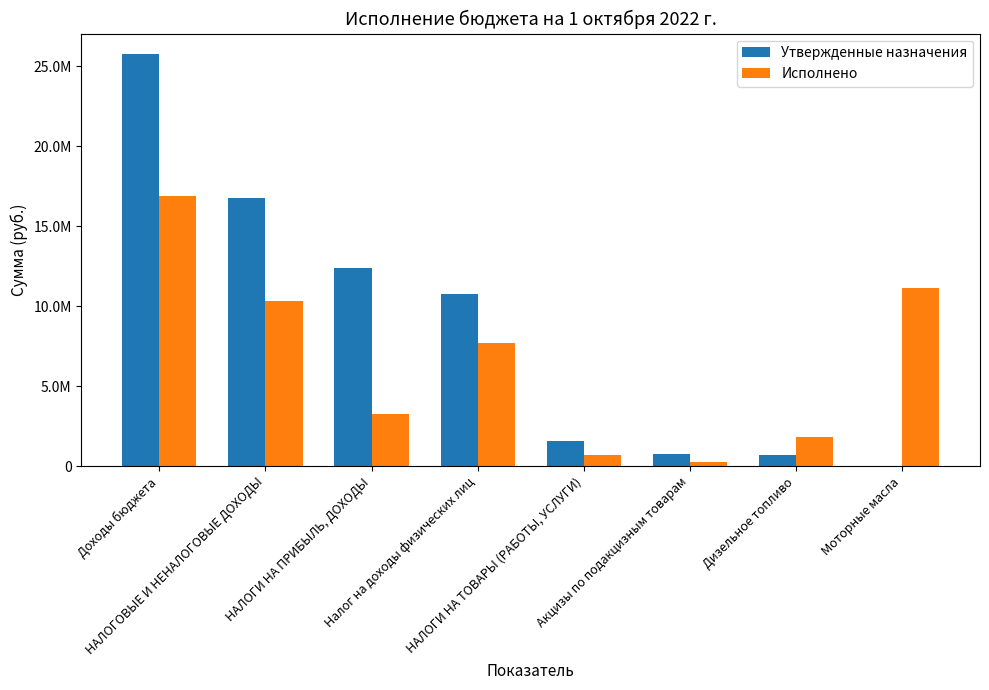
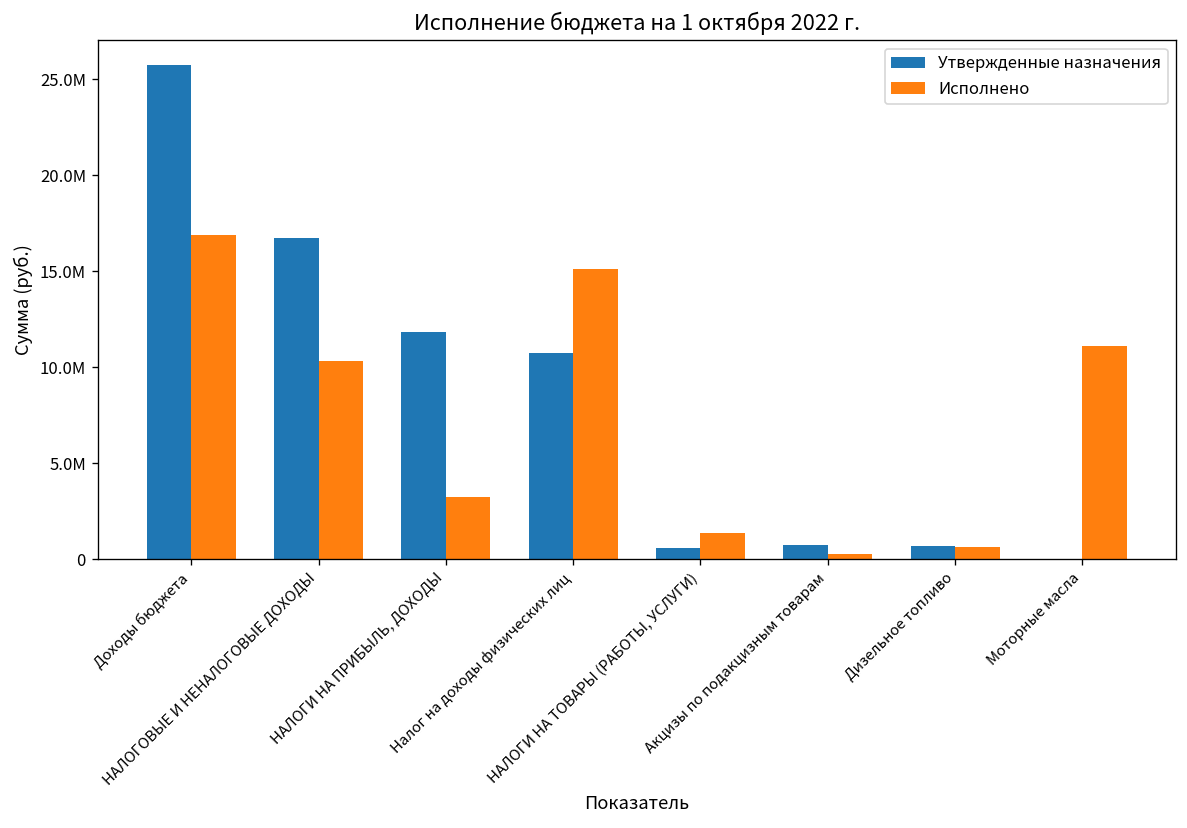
  {
    "Утвержденные назначения": {
      "Доходы бюджета": "25.7М",
      "НАЛОГОВЫЕ И НЕНАЛОГОВЫЕ ДОХОДЫ": "16.8М",
-     "НАЛОГИ НА ПРИБЫЛЬ, ДОХОДЫ": "12.4М",
+     "НАЛОГИ НА ПРИБЫЛЬ, ДОХОДЫ": "11.9М",
      "Налог на доходы физических лиц": "10.8М",
-     "НАЛОГИ НА ТОВАРЫ (РАБОТЫ, УСЛУГИ)": "1.6М",
+     "НАЛОГИ НА ТОВАРЫ (РАБОТЫ, УСЛУГИ)": "0.6М",
      "Акцизы по подакцизным товарам": "0.8М",
      "Дизельное топливо": "0.7М"
    },
    "Исполнено": {
      "Доходы бюджета": "16.9М",
      "НАЛОГОВЫЕ И НЕНАЛОГОВЫЕ ДОХОДЫ": "10.3М",
      "НАЛОГИ НА ПРИБЫЛЬ, ДОХОДЫ": "3.2М",
-     "Налог на доходы физических лиц": "7.7М",
-     "НАЛОГИ НА ТОВАРЫ (РАБОТЫ, УСЛУГИ)": "0.7М",
+     "Налог на доходы физических лиц": "15.1М",
+     "НАЛОГИ НА ТОВАРЫ (РАБОТЫ, УСЛУГИ)": "1.4М",
      "Акцизы по подакцизным товарам": "0.3М",
-     "Дизельное топливо": "1.8М",
+     "Дизельное топливо": "0.7М",
      "Моторные масла": "11.1М"
    }
  }
